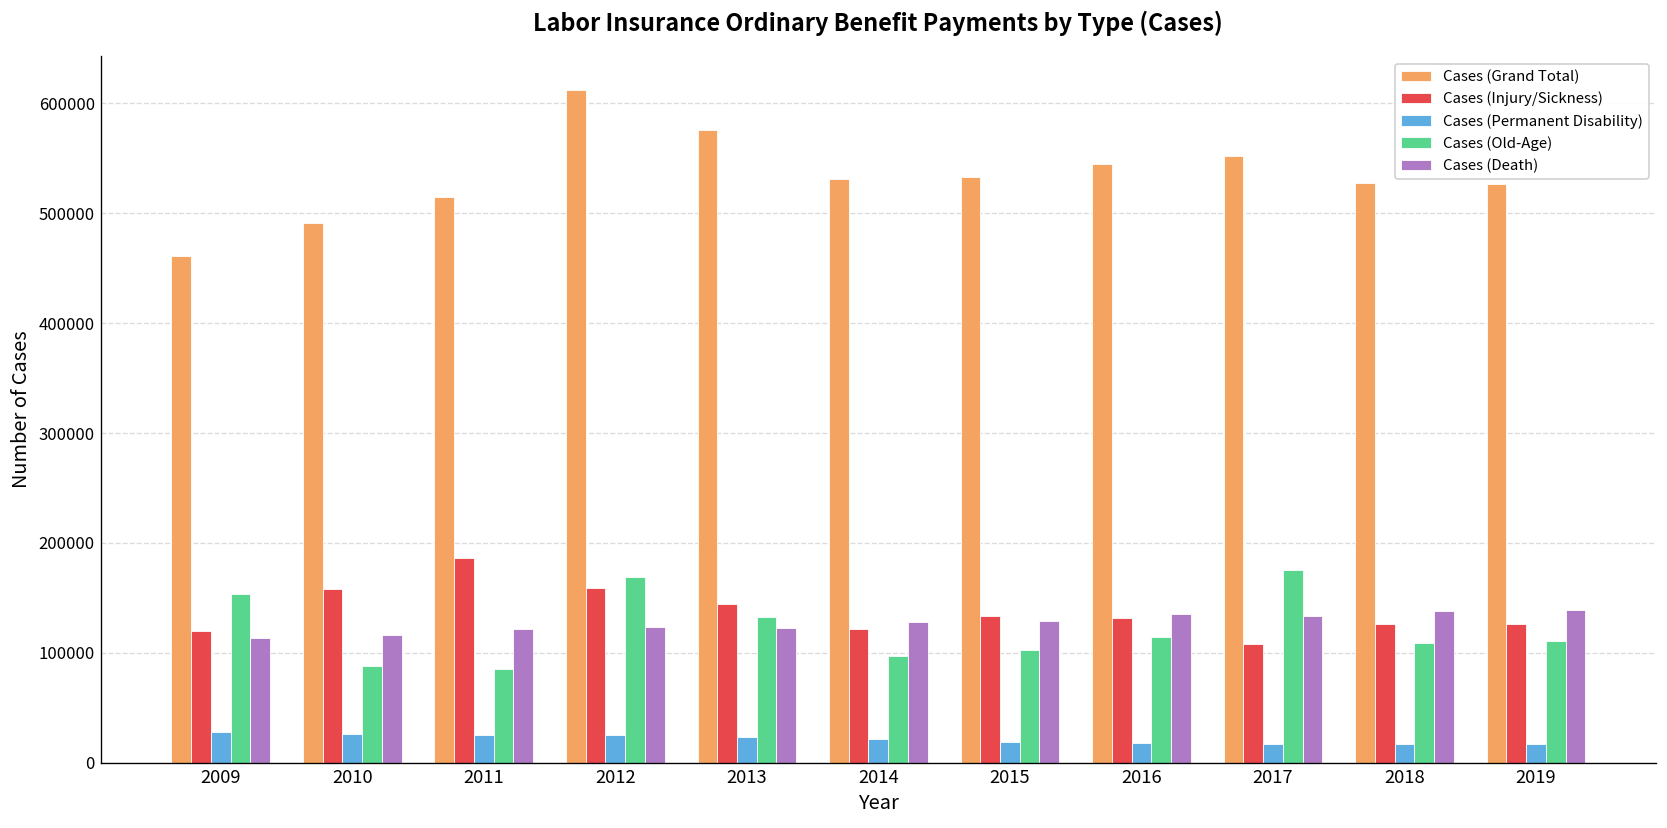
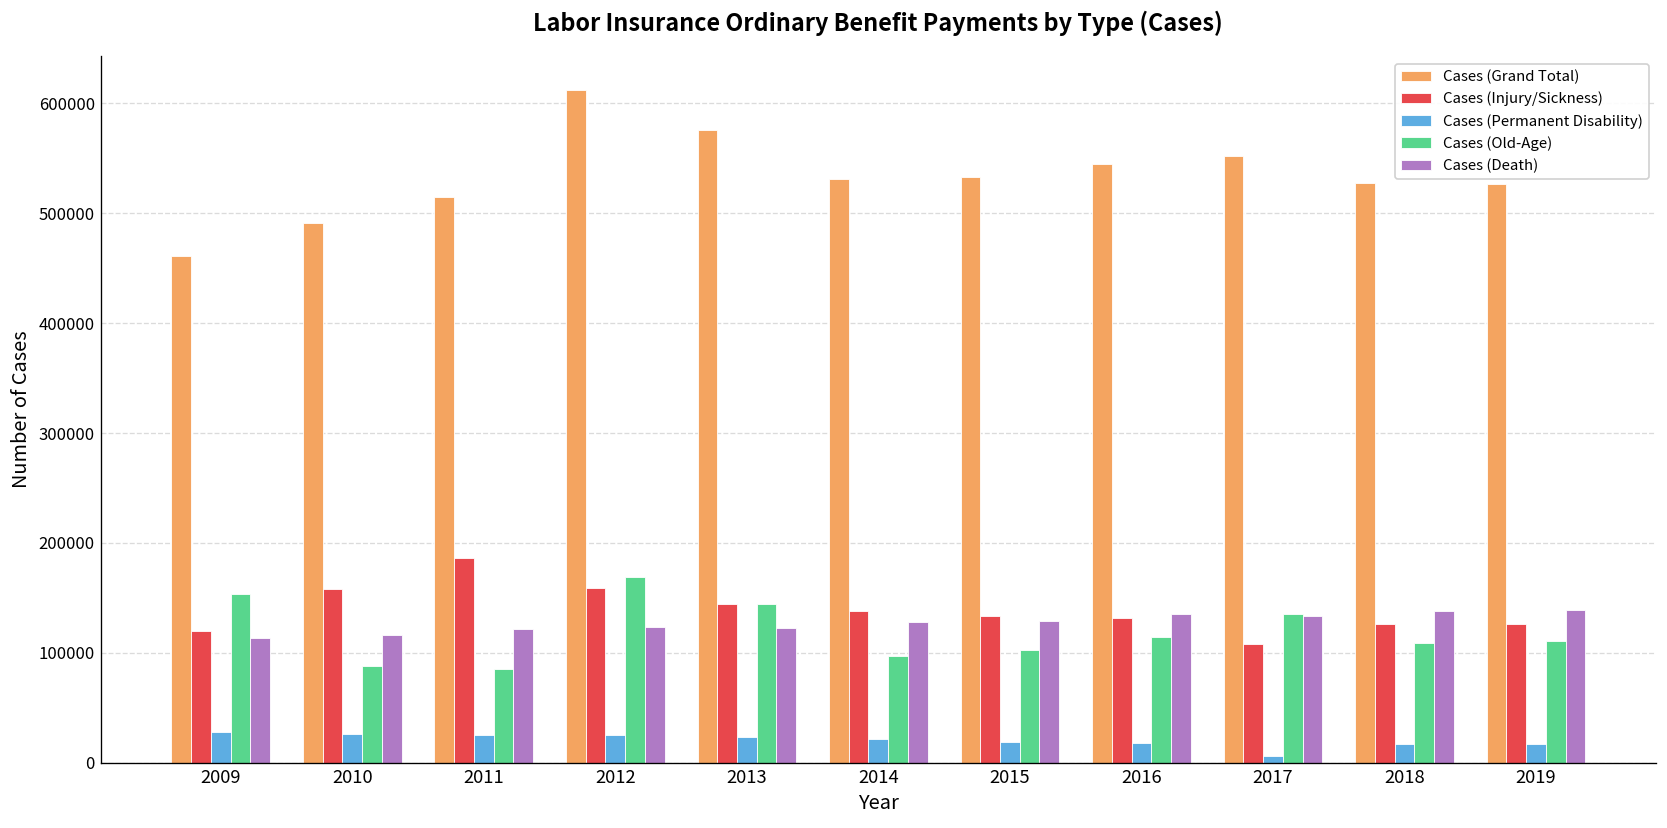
  {
    "Cases (Grand Total)": {
      "2009": 460000,
      "2010": 490000,
      "2011": 510000,
      "2012": 610000,
      "2013": 580000,
      "2014": 530000,
      "2015": 530000,
      "2016": 550000,
      "2017": 550000,
      "2018": 530000
    },
    "Cases (Injury/Sickness)": {
      "2009": 120000,
      "2010": 160000,
      "2011": 190000,
      "2012": 160000,
      "2013": 140000,
-     "2014": 120000,
+     "2014": 140000,
      "2015": 130000,
      "2016": 130000,
      "2017": 110000,
      "2018": 130000,
      "2019": 130000
    },
    "Cases (Permanent Disability)": {
      "2009": 30000,
      "2010": 30000,
      "2011": 20000,
      "2012": 30000,
      "2013": 20000,
      "2014": 20000,
      "2015": 20000,
      "2016": 20000,
-     "2017": 20000,
+     "2017": 10000,
      "2018": 20000,
      "2019": 20000
    },
    "Cases (Old-Age)": {
      "2009": 150000,
      "2010": 90000,
      "2011": 90000,
      "2012": 170000,
-     "2013": 130000,
+     "2013": 140000,
      "2014": 100000,
      "2015": 100000,
      "2016": 110000,
-     "2017": 180000,
+     "2017": 130000,
      "2018": 110000,
      "2019": 110000
    },
    "Cases (Death)": {
      "2009": 110000,
      "2010": 120000,
      "2011": 120000,
      "2012": 120000,
      "2013": 120000,
      "2014": 130000,
      "2015": 130000,
      "2016": 130000,
      "2017": 130000,
      "2018": 140000,
      "2019": 140000
    }
  }
